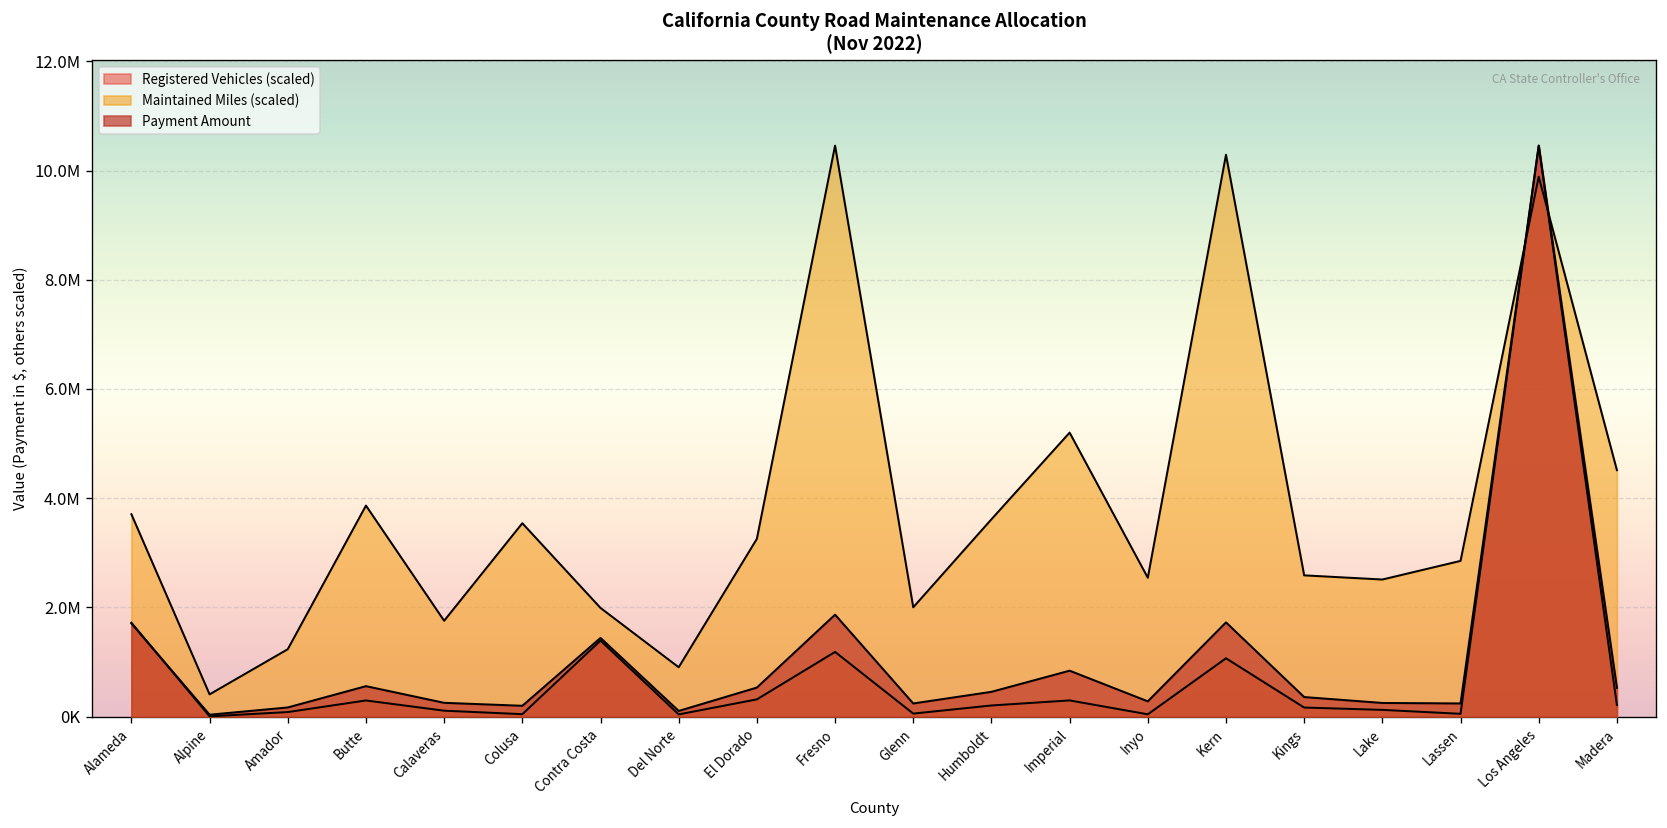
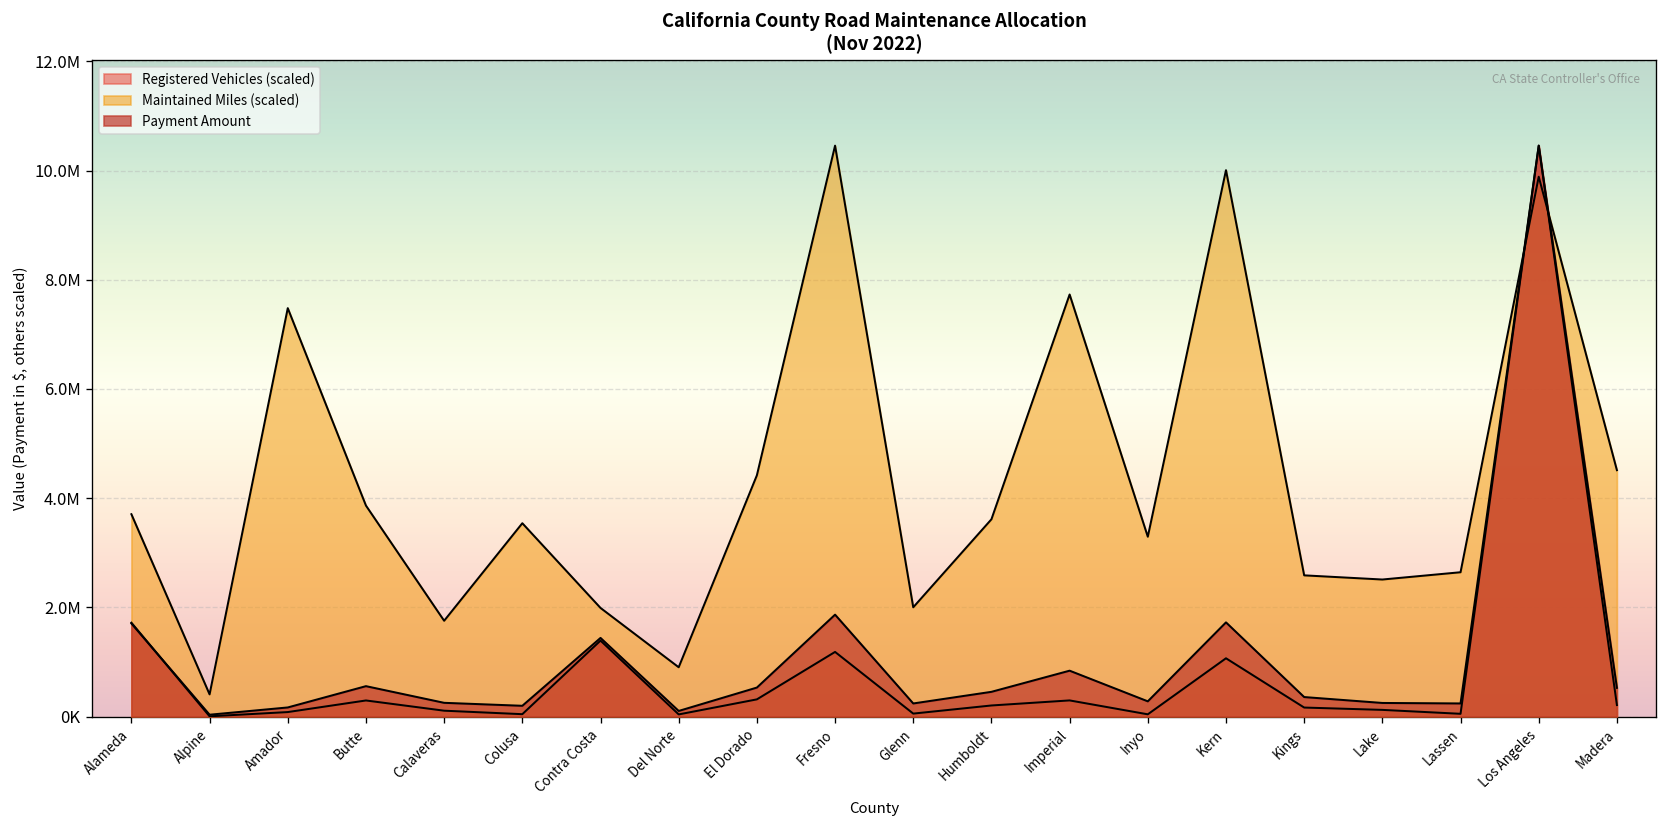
  {
    "Maintained Miles (scaled)": {
      "Alameda": 3700000,
      "Alpine": 400000,
-     "Amador": 1200000,
+     "Amador": 7500000,
      "Butte": 3900000,
      "Calaveras": 1800000,
      "Colusa": 3500000,
      "Contra Costa": 2000000,
      "Del Norte": 900000,
-     "El Dorado": 3300000,
+     "El Dorado": 4400000,
      "Fresno": 10500000,
      "Glenn": 2000000,
      "Humboldt": 3600000,
-     "Imperial": 5200000,
-     "Inyo": 2500000,
-     "Kern": 10300000,
+     "Imperial": 7700000,
+     "Inyo": 3300000,
+     "Kern": 10000000,
      "Kings": 2600000,
      "Lake": 2500000,
-     "Lassen": 2900000,
+     "Lassen": 2600000,
      "Los Angeles": 9900000,
      "Madera": 4500000
    }
  }
